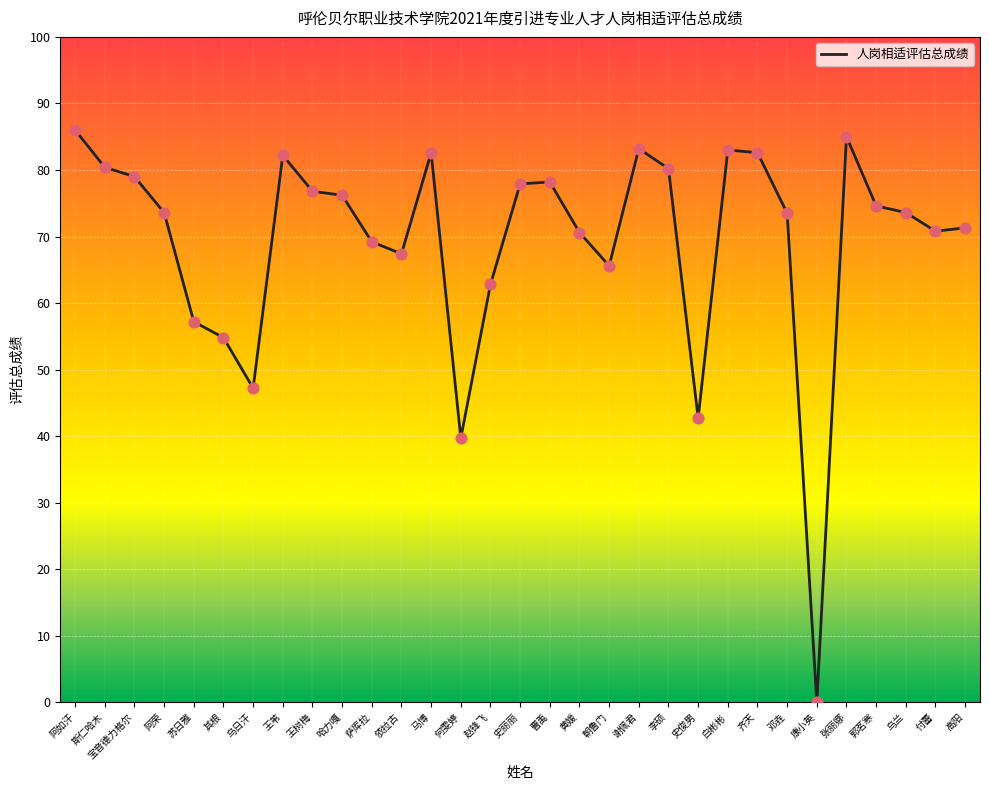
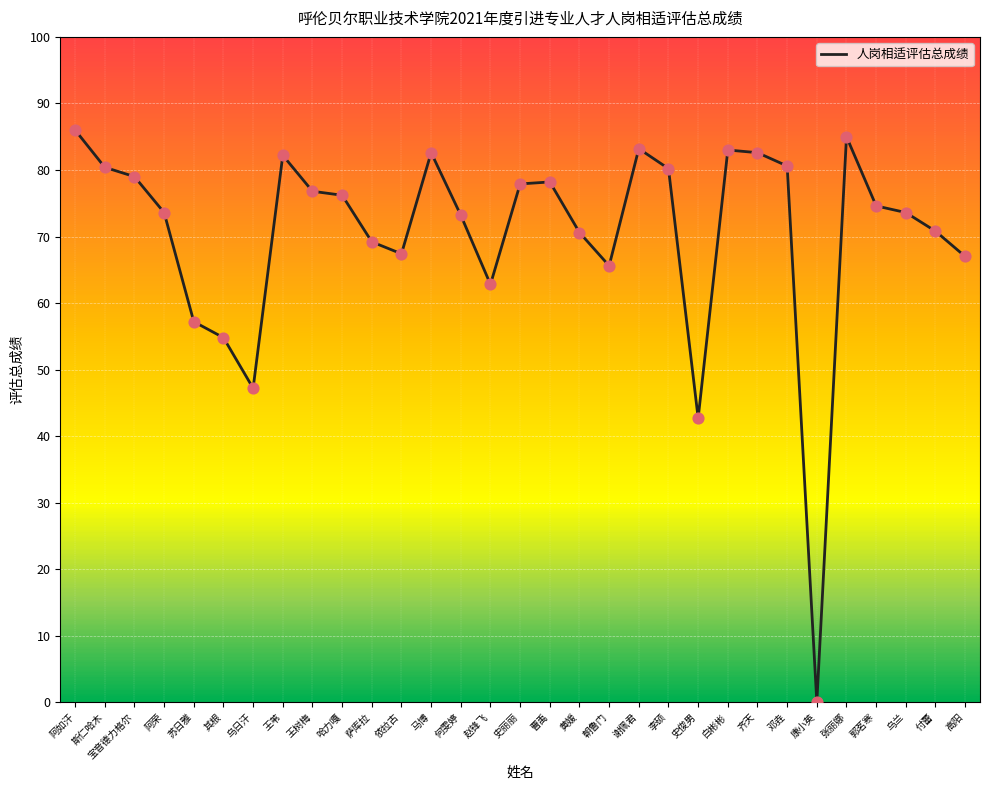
  {
    "阿如汗": 86,
    "斯仁哈木": 80,
    "宝音德力格尔": 79,
    "阿荣": 74,
    "苏日雅": 57,
    "其根": 55,
    "乌日汗": 47,
    "王苇": 82,
    "王树梅": 77,
    "哈力嘎": 76,
    "萨库拉": 69,
    "依拉古": 67,
    "马博": 83,
-   "何雯婷": 40,
+   "何雯婷": 73,
    "赵锋飞": 63,
    "史丽丽": 78,
    "曹禹": 78,
    "黄媛": 71,
    "朝鲁门": 66,
    "谢佩君": 83,
    "李硕": 80,
    "史俊男": 43,
    "白彬彬": 83,
    "齐天": 83,
-   "邓垚": 74,
+   "邓垚": 81,
    "康小英": 0,
    "张丽娜": 85,
    "郭茗寒": 75,
    "乌兰": 74,
    "付蕾": 71,
-   "高阳": 71
+   "高阳": 67
  }
